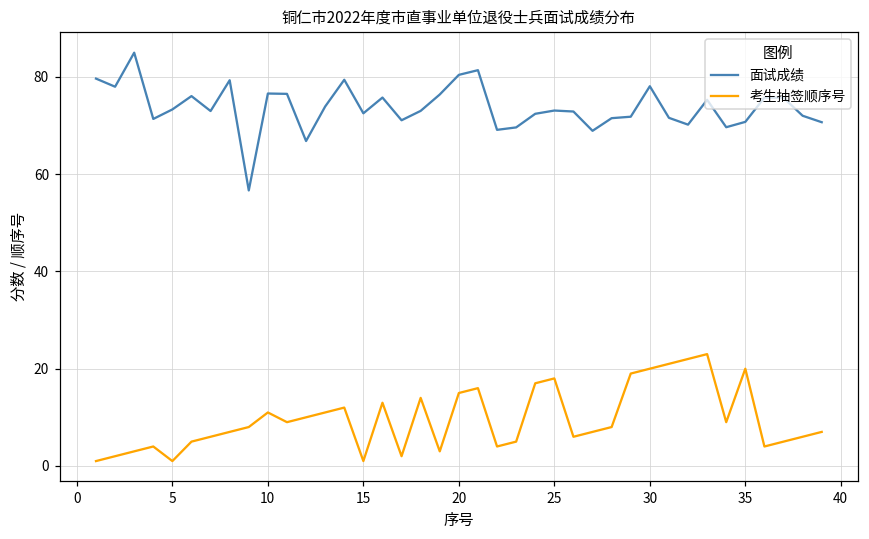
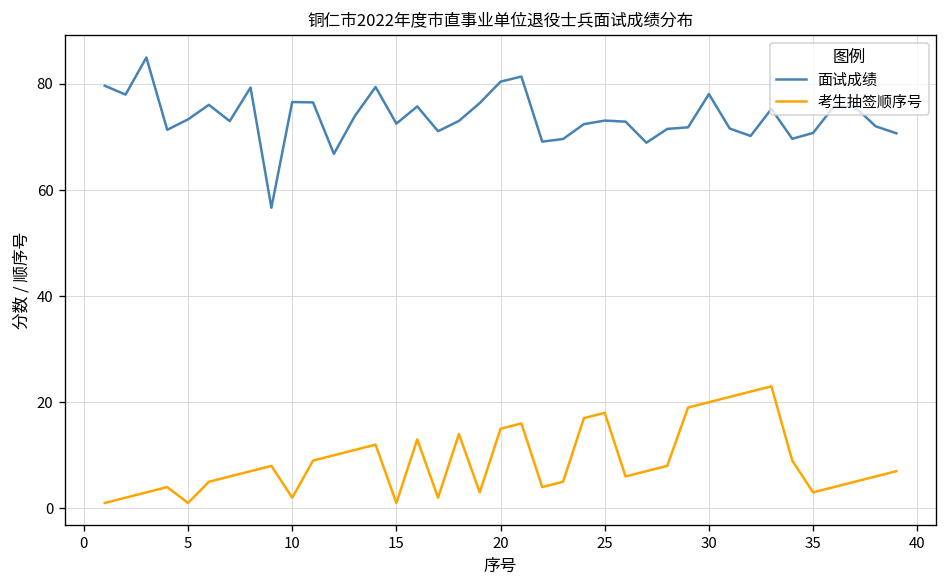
  {
    "面试成绩": {
      "5": 73,
      "10": 77,
      "15": 73,
      "20": 80,
      "25": 73,
      "30": 78,
      "35": 71
    },
    "考生抽签顺序号": {
      "5": 1,
-     "10": 11,
+     "10": 2,
      "15": 1,
      "20": 15,
      "25": 18,
      "30": 20,
-     "35": 20
+     "35": 3
    }
  }
